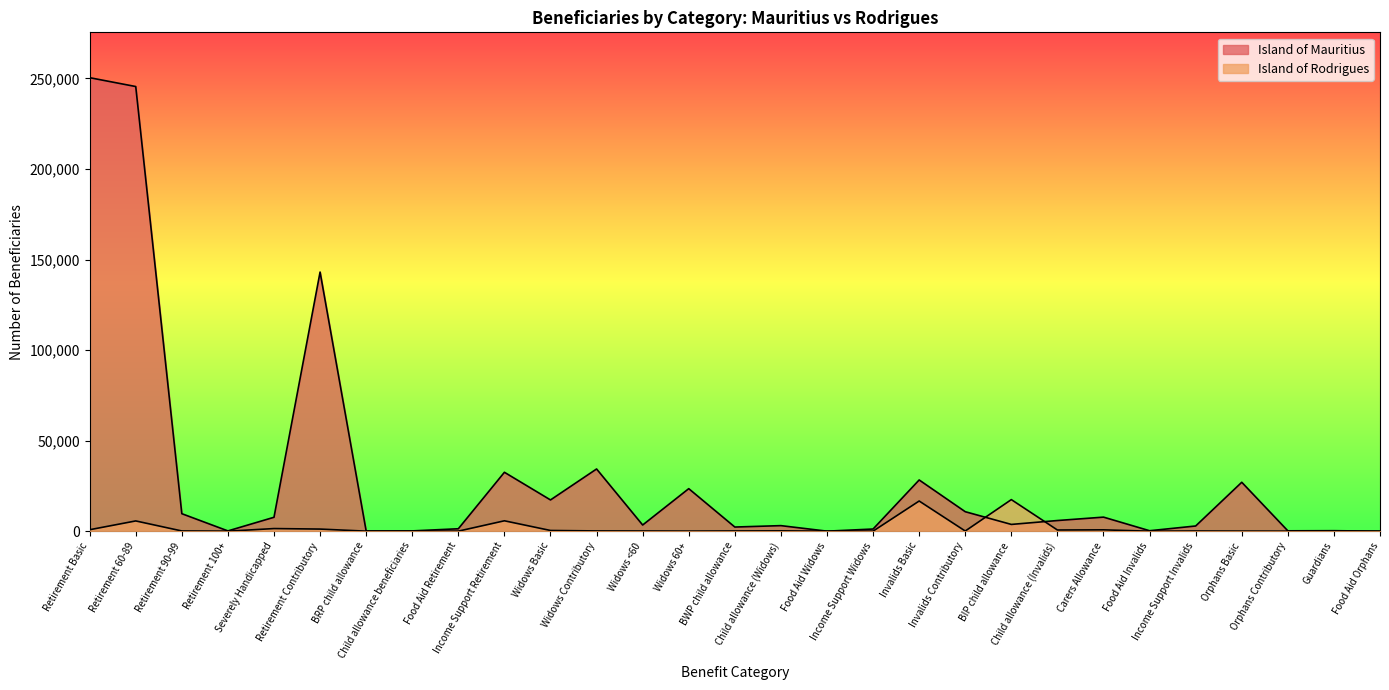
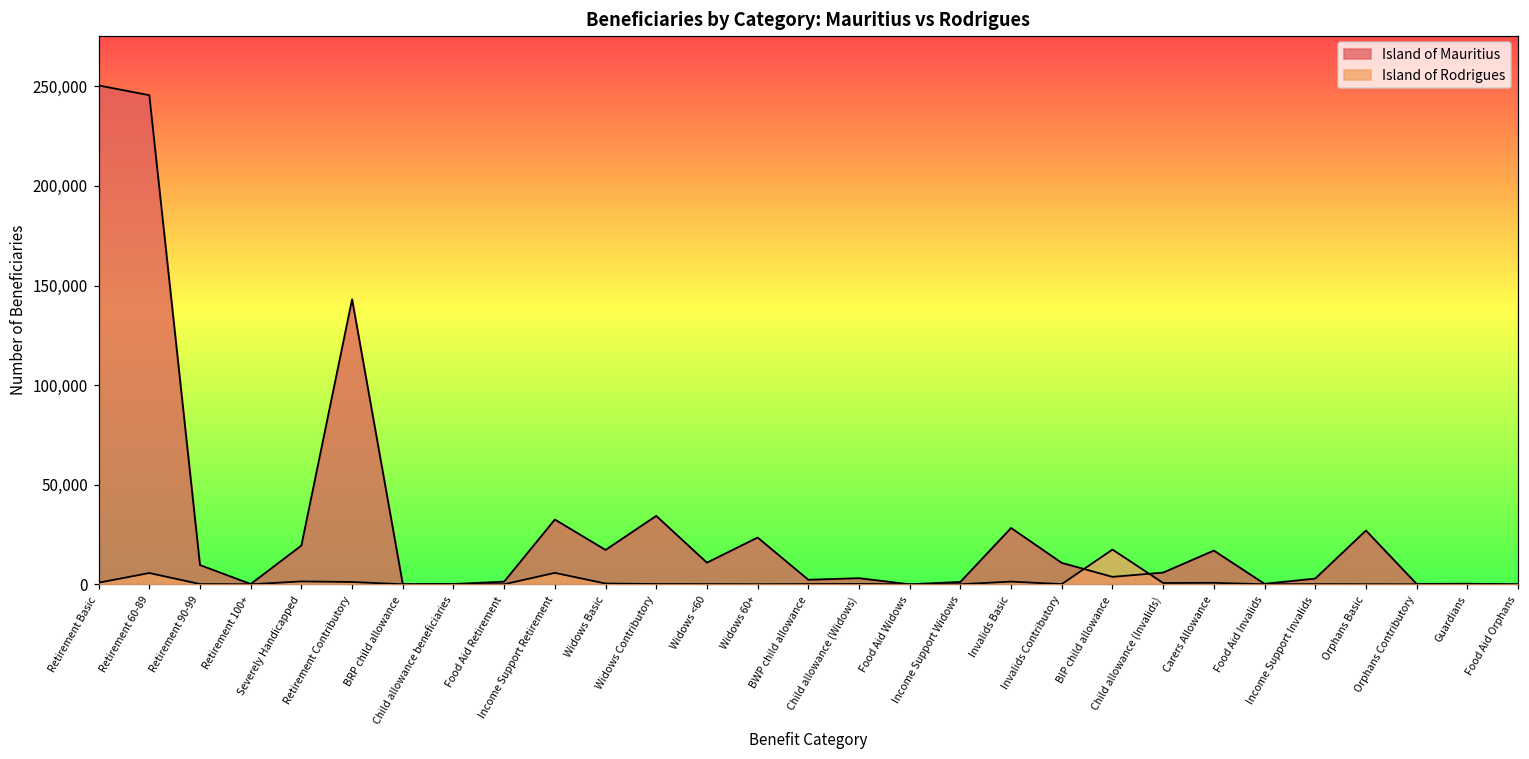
  {
    "Island of Mauritius": {
      "Retirement Basic": "250,000",
      "Retirement 60-89": "246,000",
      "Retirement 90-99": "10,000",
-     "Severely Handicapped": "8,000",
+     "Severely Handicapped": "19,000",
      "Retirement Contributory": "143,000",
      "Income Support Retirement": "33,000",
      "Widows Basic": "17,000",
      "Widows Contributory": "34,000",
-     "Widows <60": "3,000",
+     "Widows <60": "11,000",
      "Widows 60+": "23,000",
      "BWP child allowance": "2,000",
      "Child allowance (Widows)": "3,000",
      "Invalids Basic": "28,000",
      "Invalids Contributory": "11,000",
      "BIP child allowance": "4,000",
      "Child allowance (Invalids)": "6,000",
-     "Carers Allowance": "8,000",
+     "Carers Allowance": "17,000",
      "Income Support Invalids": "3,000",
      "Orphans Basic": "27,000"
    },
    "Island of Rodrigues": {
      "Retirement Basic": "1,000",
      "Retirement 60-89": "6,000",
      "Retirement 90-99": "0",
      "Severely Handicapped": "1,000",
      "Retirement Contributory": "1,000",
      "Income Support Retirement": "6,000",
      "Widows Basic": "0",
      "Widows Contributory": "0",
      "Widows <60": "0",
      "Widows 60+": "0",
      "BWP child allowance": "0",
      "Child allowance (Widows)": "0",
-     "Invalids Basic": "17,000",
+     "Invalids Basic": "1,000",
      "Invalids Contributory": "0",
      "BIP child allowance": "17,000",
      "Child allowance (Invalids)": "1,000",
      "Carers Allowance": "1,000",
      "Income Support Invalids": "0",
      "Orphans Basic": "0"
    }
  }
